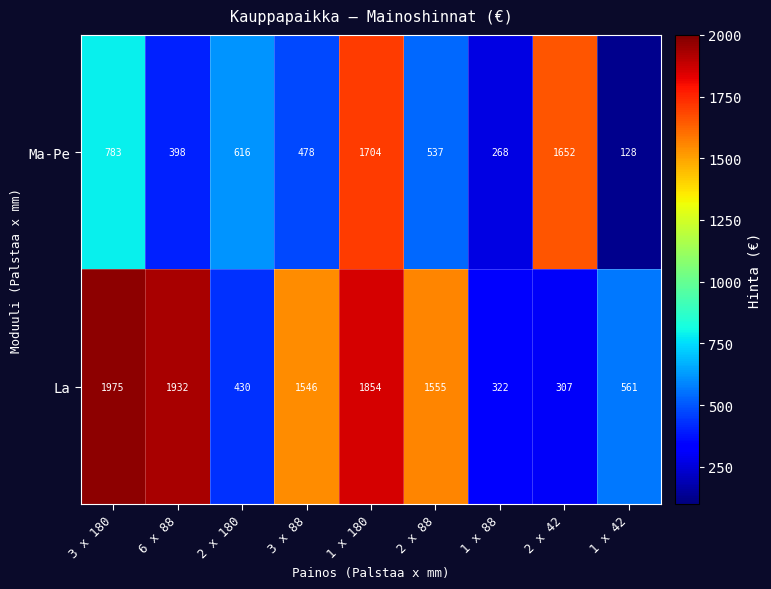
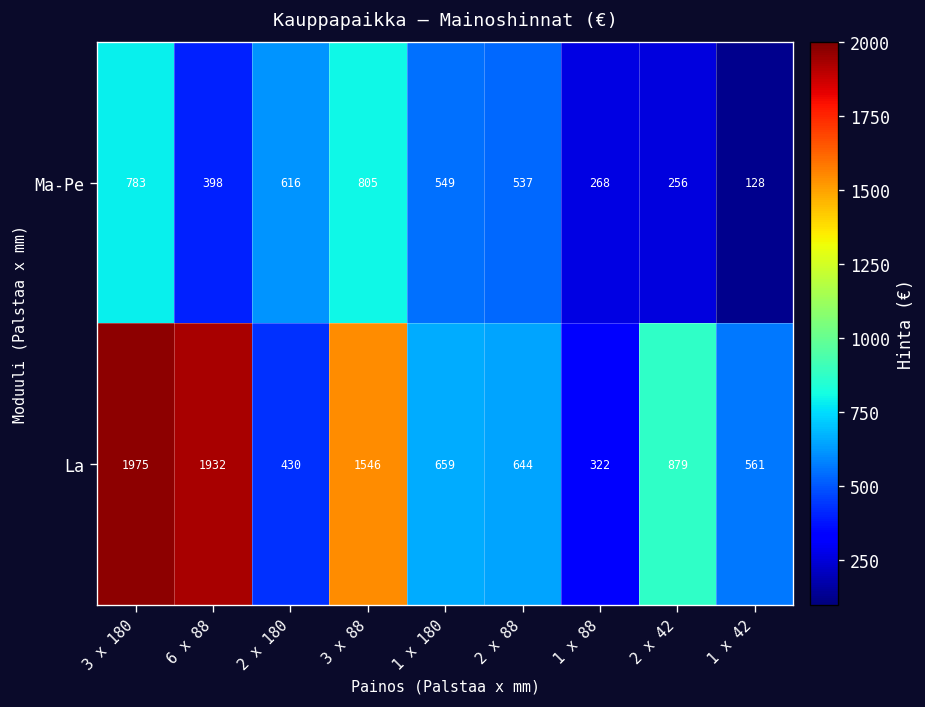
  {
    "Ma-Pe": {
      "3 x 180": 783,
      "6 x 88": 398,
      "2 x 180": 616,
-     "3 x 88": 478,
-     "1 x 180": 1704,
+     "3 x 88": 805,
+     "1 x 180": 549,
      "2 x 88": 537,
      "1 x 88": 268,
-     "2 x 42": 1652,
+     "2 x 42": 256,
      "1 x 42": 128
    },
    "La": {
      "3 x 180": 1975,
      "6 x 88": 1932,
      "2 x 180": 430,
      "3 x 88": 1546,
-     "1 x 180": 1854,
-     "2 x 88": 1555,
+     "1 x 180": 659,
+     "2 x 88": 644,
      "1 x 88": 322,
-     "2 x 42": 307,
+     "2 x 42": 879,
      "1 x 42": 561
    }
  }
